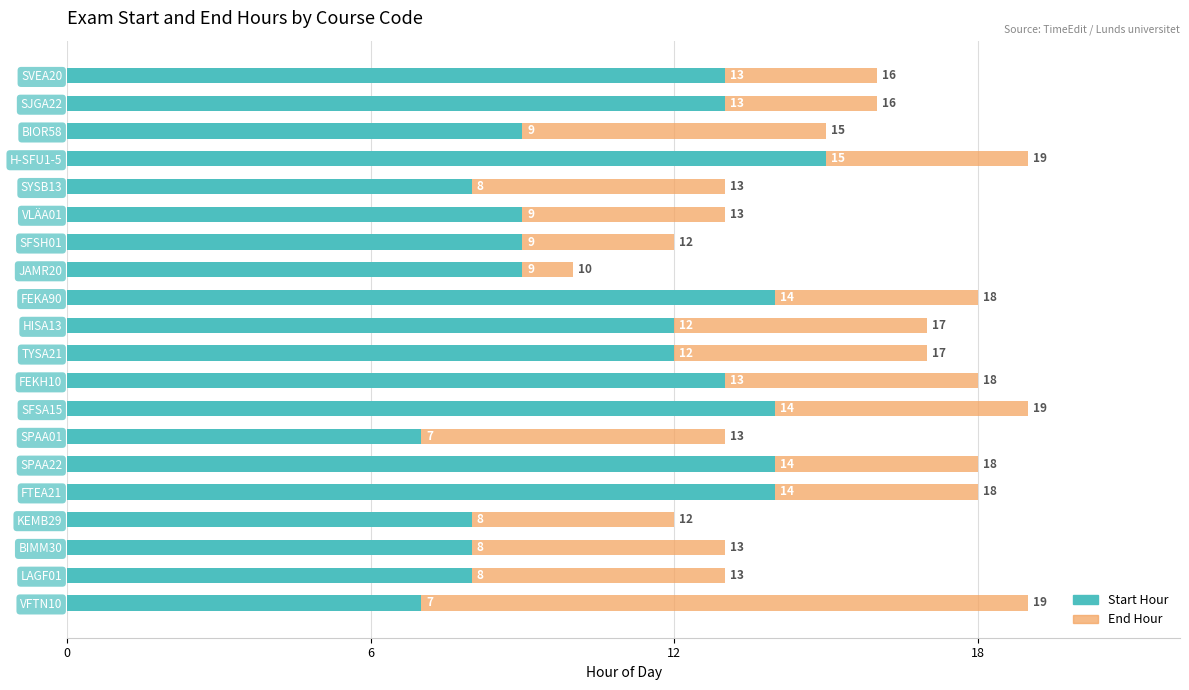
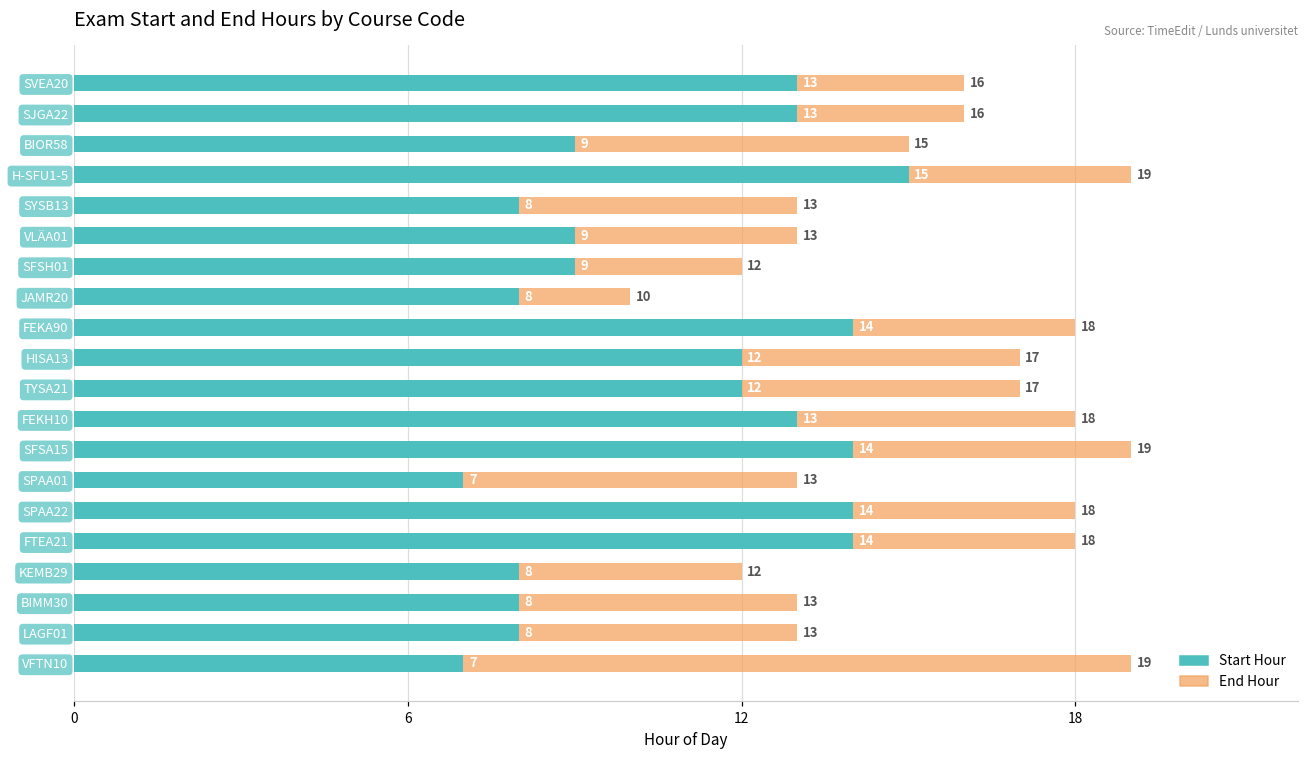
  {
    "Start Hour": {
-     "JAMR20": 9
+     "JAMR20": 8
    },
    "End Hour": {
      "SVEA20": 16,
      "SJGA22": 16,
      "BIOR58": 15,
      "H-SFU1-5": 19,
      "SYSB13": 13,
      "VLÄA01": 13,
      "SFSH01": 12,
      "JAMR20": 10,
      "FEKA90": 18,
      "HISA13": 17,
      "TYSA21": 17,
      "FEKH10": 18,
      "SFSA15": 19,
      "SPAA01": 13,
      "SPAA22": 18,
      "FTEA21": 18,
      "KEMB29": 12,
      "BIMM30": 13,
      "LAGF01": 13,
      "VFTN10": 19
    }
  }
